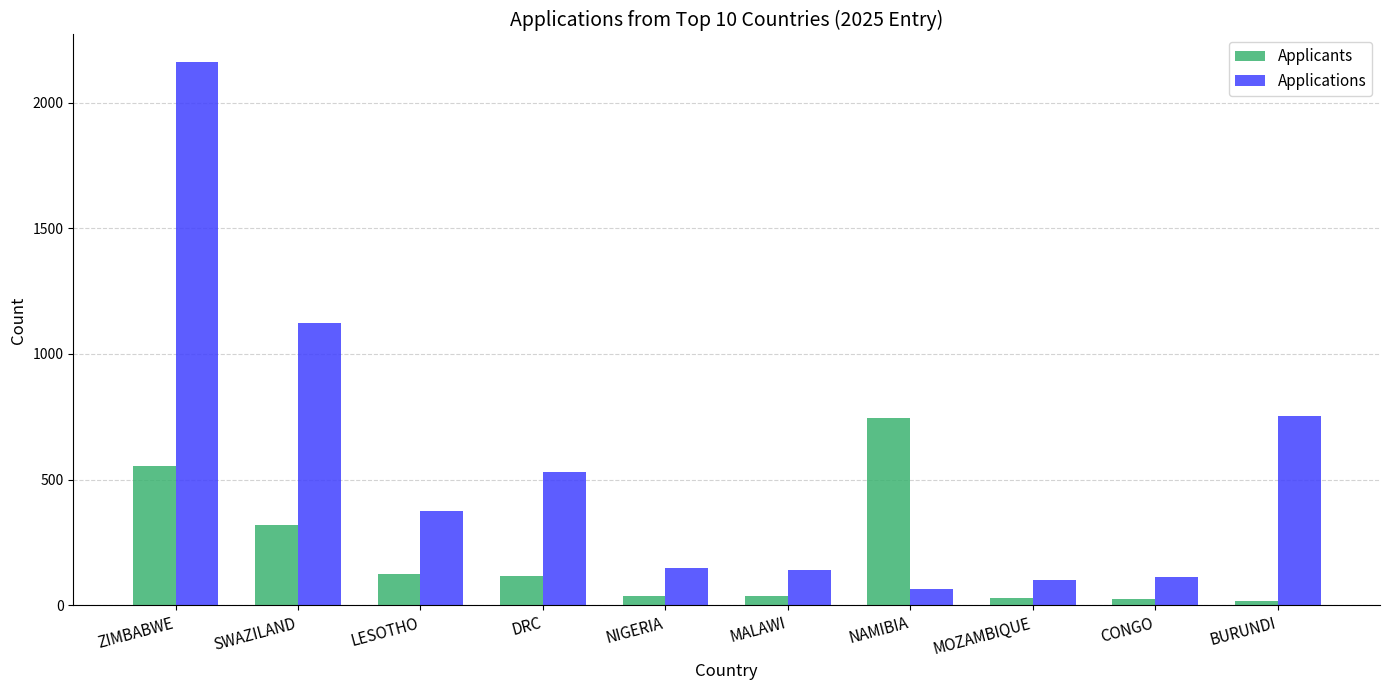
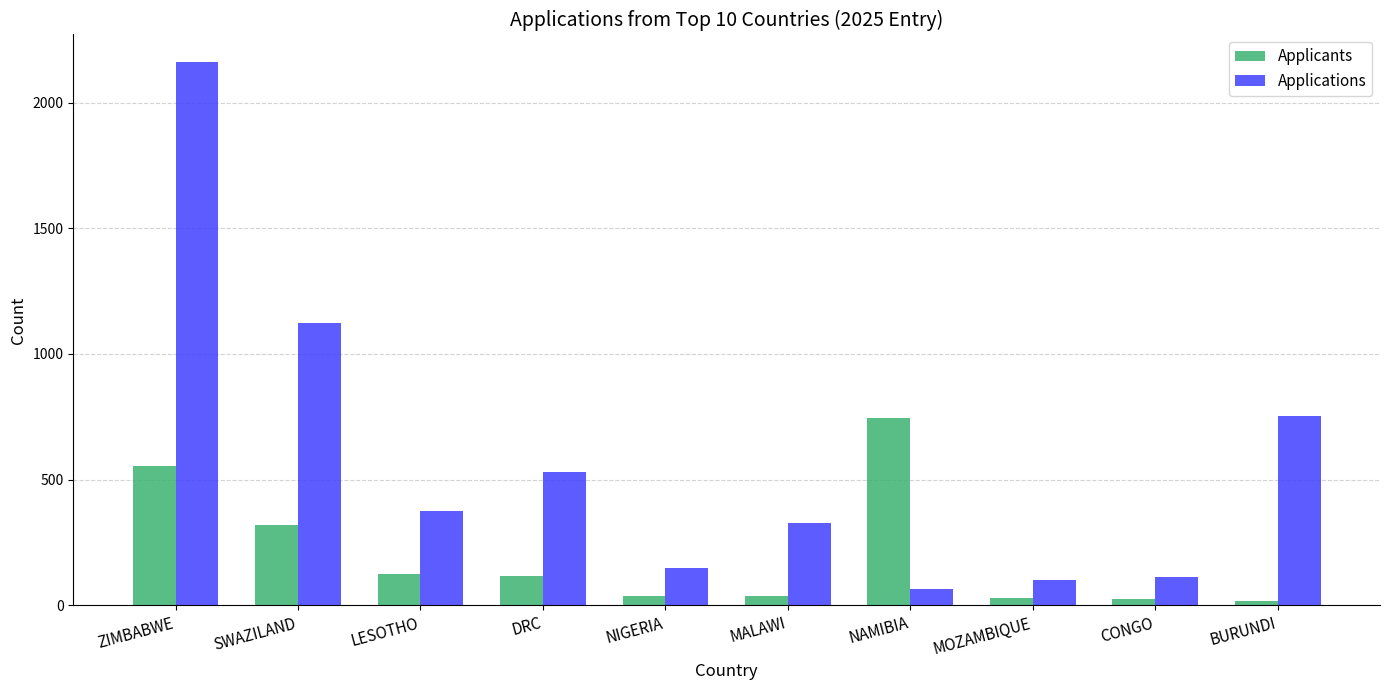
  {
    "Applicants": {
      "ZIMBABWE": 550,
      "SWAZILAND": 320,
      "LESOTHO": 120,
      "DRC": 120,
      "NIGERIA": 40,
      "MALAWI": 40,
      "NAMIBIA": 740,
      "MOZAMBIQUE": 30,
      "CONGO": 30,
      "BURUNDI": 20
    },
    "Applications": {
      "ZIMBABWE": 2160,
      "SWAZILAND": 1130,
      "LESOTHO": 380,
      "DRC": 530,
      "NIGERIA": 150,
-     "MALAWI": 140,
+     "MALAWI": 330,
      "NAMIBIA": 60,
      "MOZAMBIQUE": 100,
      "CONGO": 110,
      "BURUNDI": 750
    }
  }
